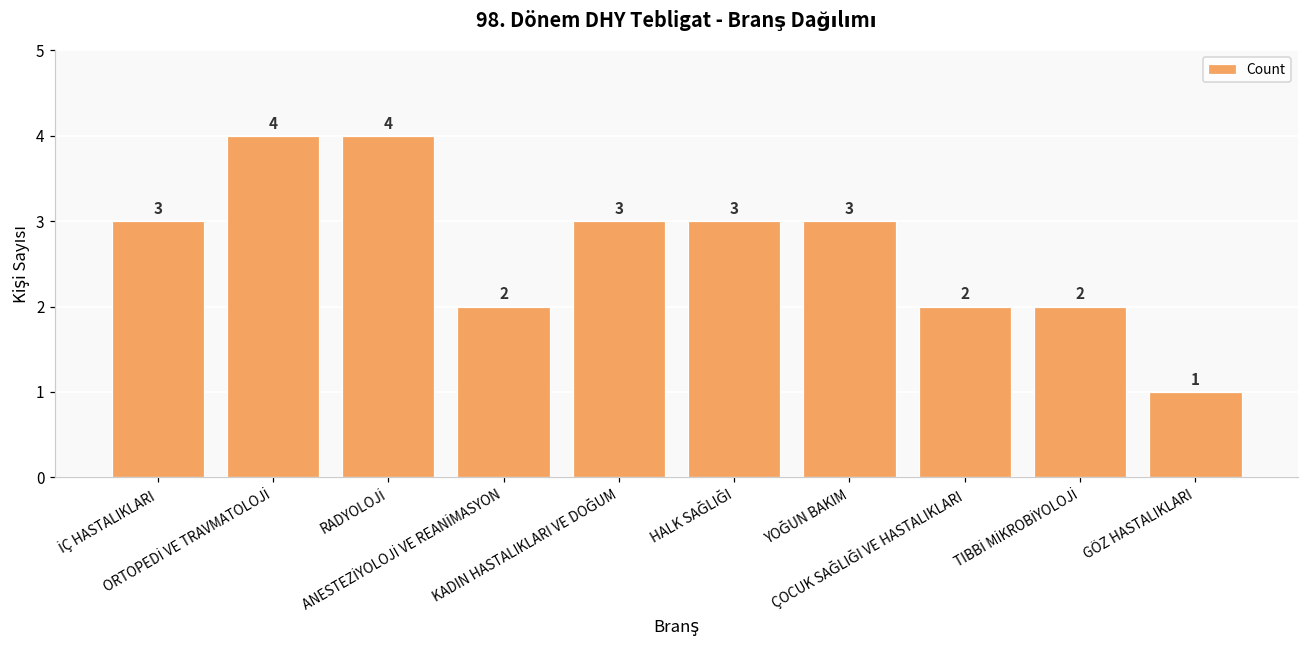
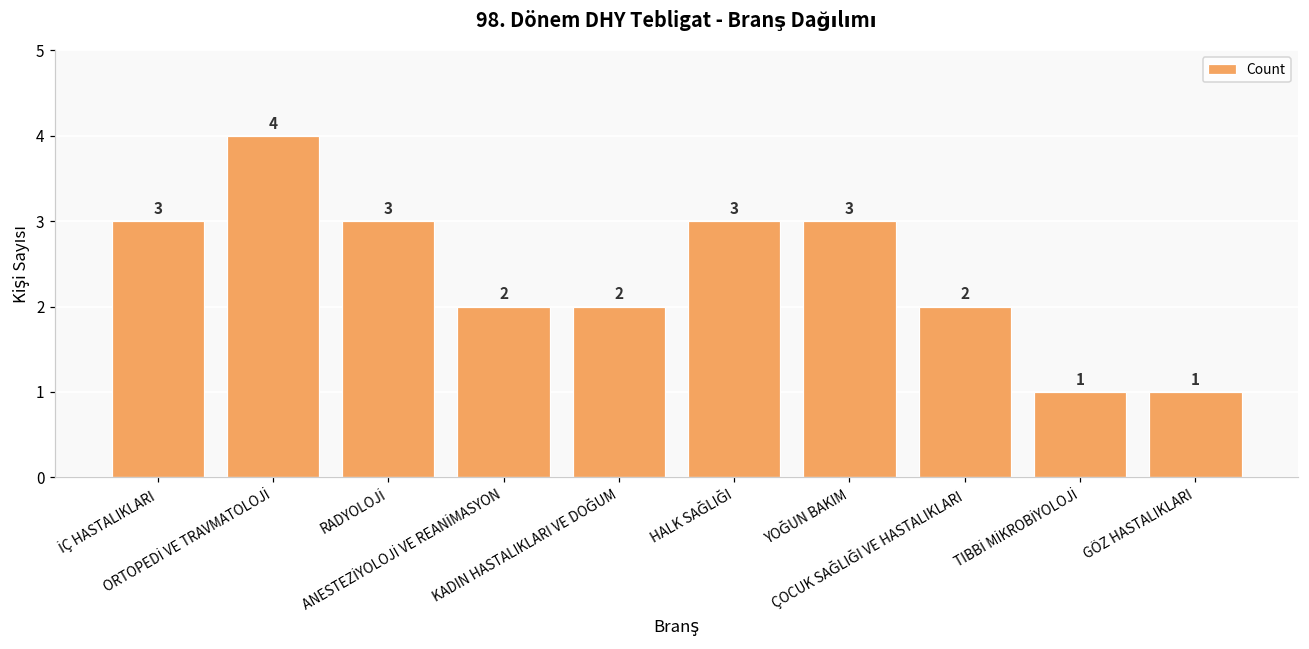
  {
    "İÇ HASTALIKLARI": 3,
    "ORTOPEDİ VE TRAVMATOLOJİ": 4,
-   "RADYOLOJİ": 4,
+   "RADYOLOJİ": 3,
    "ANESTEZİYOLOJİ VE REANİMASYON": 2,
-   "KADIN HASTALIKLARI VE DOĞUM": 3,
+   "KADIN HASTALIKLARI VE DOĞUM": 2,
    "HALK SAĞLIĞI": 3,
    "YOĞUN BAKIM": 3,
    "ÇOCUK SAĞLIĞI VE HASTALIKLARI": 2,
-   "TIBBİ MİKROBİYOLOJİ": 2,
+   "TIBBİ MİKROBİYOLOJİ": 1,
    "GÖZ HASTALIKLARI": 1
  }
